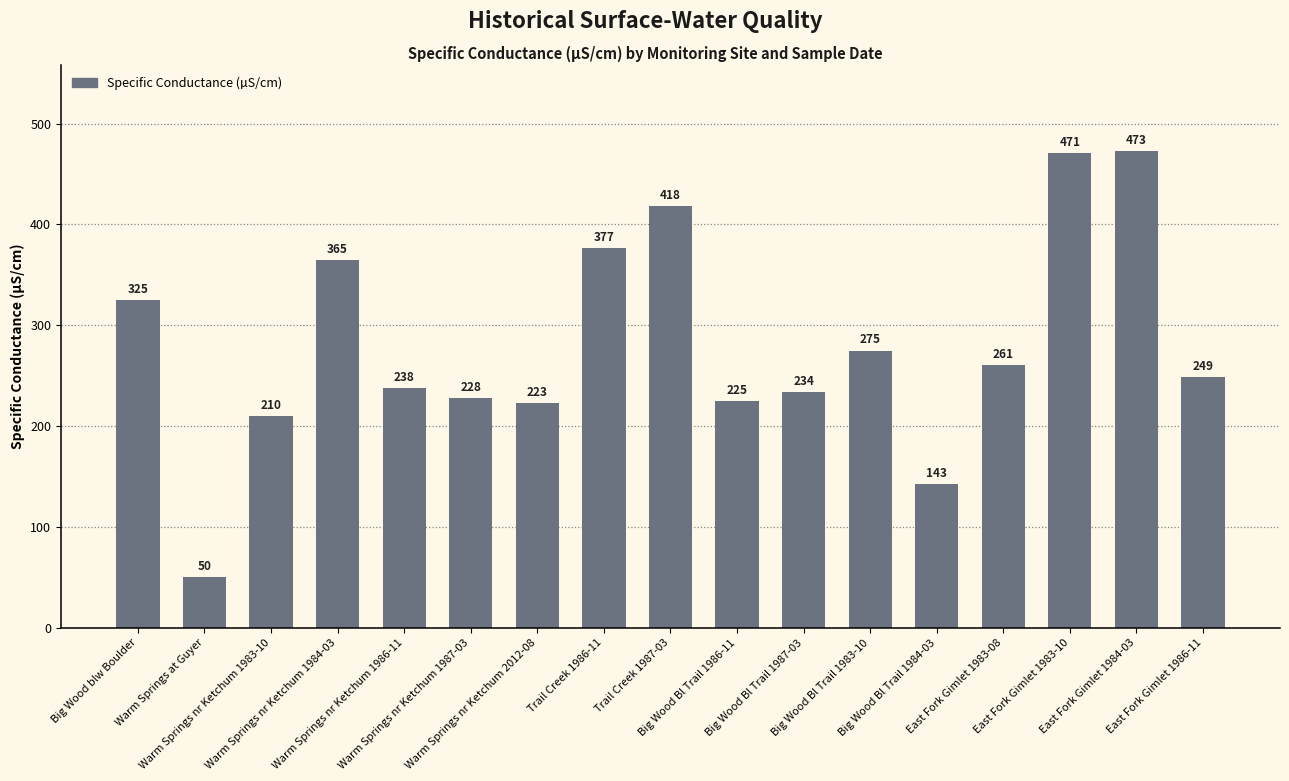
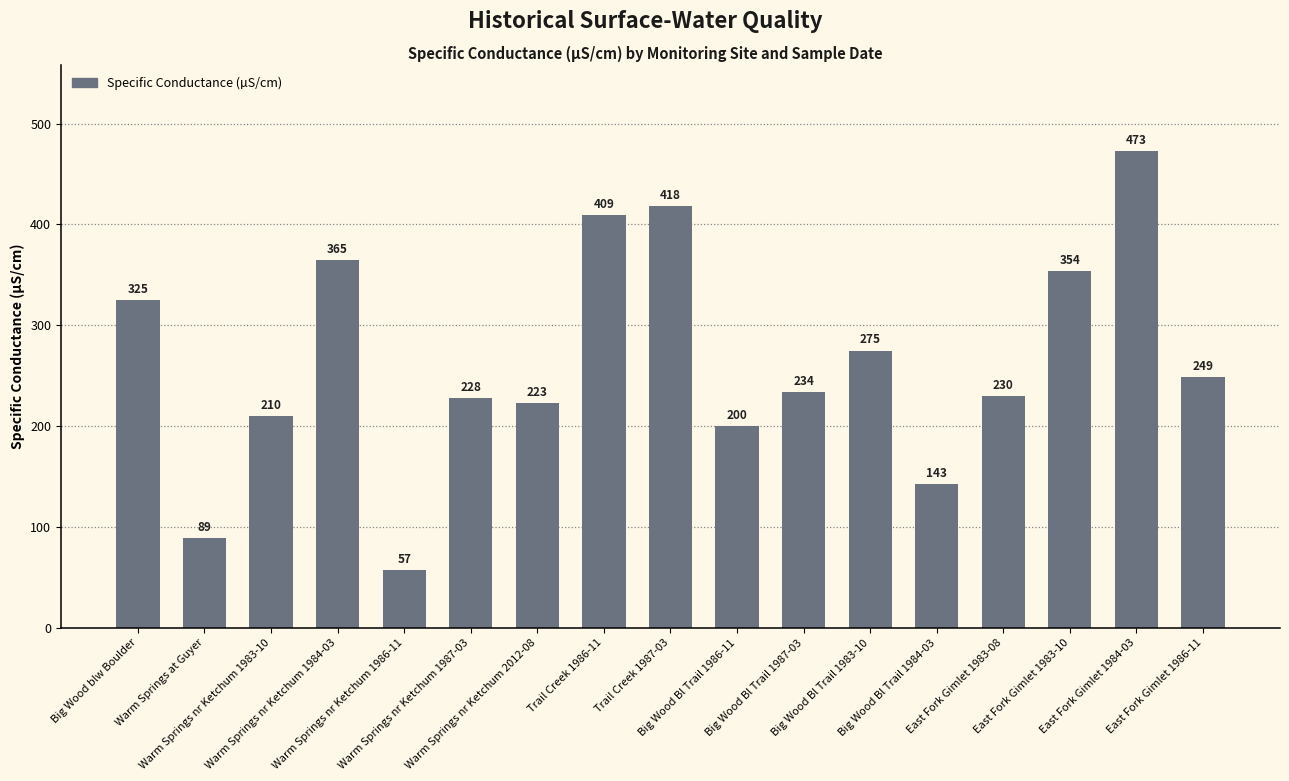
  {
    "Big Wood blw Boulder": 325,
-   "Warm Springs at Guyer": 50,
+   "Warm Springs at Guyer": 89,
    "Warm Springs nr Ketchum 1983-10": 210,
    "Warm Springs nr Ketchum 1984-03": 365,
-   "Warm Springs nr Ketchum 1986-11": 238,
+   "Warm Springs nr Ketchum 1986-11": 57,
    "Warm Springs nr Ketchum 1987-03": 228,
    "Warm Springs nr Ketchum 2012-08": 223,
-   "Trail Creek 1986-11": 377,
+   "Trail Creek 1986-11": 409,
    "Trail Creek 1987-03": 418,
-   "Big Wood Bl Trail 1986-11": 225,
+   "Big Wood Bl Trail 1986-11": 200,
    "Big Wood Bl Trail 1987-03": 234,
    "Big Wood Bl Trail 1983-10": 275,
    "Big Wood Bl Trail 1984-03": 143,
-   "East Fork Gimlet 1983-08": 261,
-   "East Fork Gimlet 1983-10": 471,
+   "East Fork Gimlet 1983-08": 230,
+   "East Fork Gimlet 1983-10": 354,
    "East Fork Gimlet 1984-03": 473,
    "East Fork Gimlet 1986-11": 249
  }
